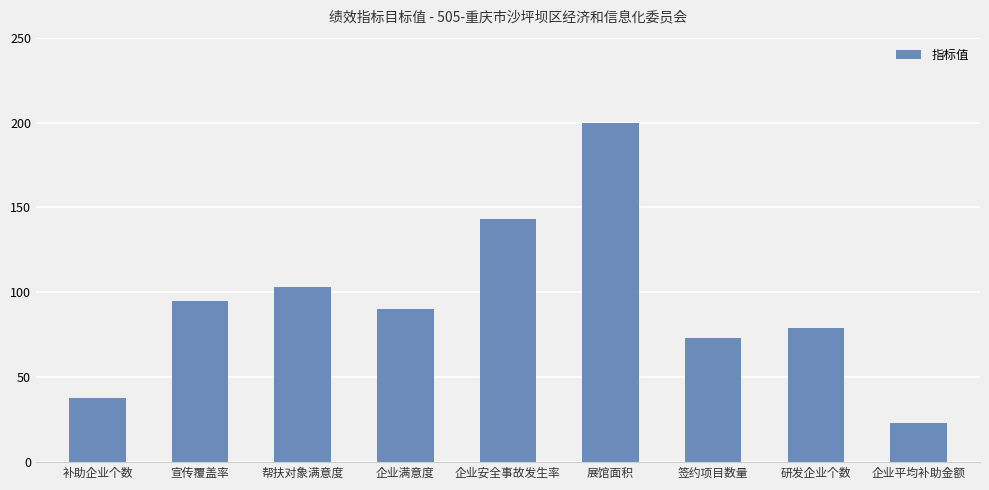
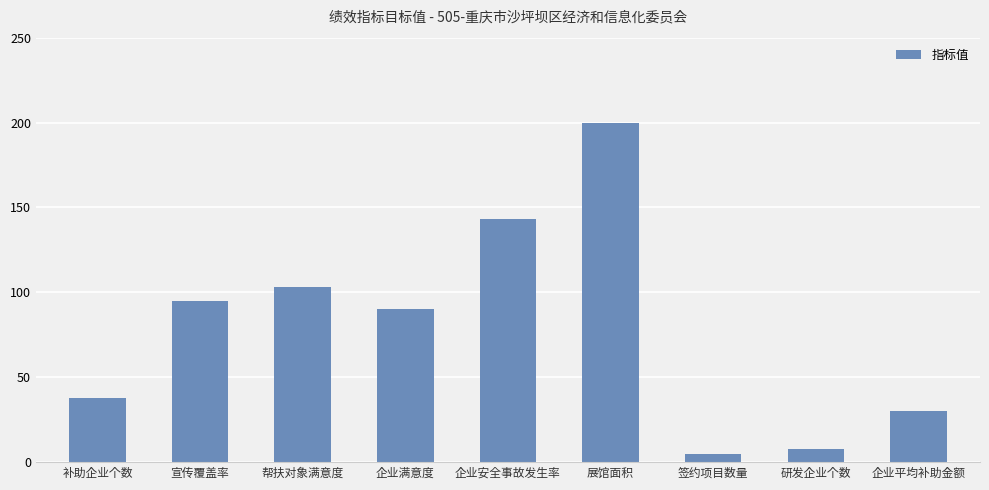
  {
    "补助企业个数": 38,
    "宣传覆盖率": 95,
    "帮扶对象满意度": 103,
    "企业满意度": 90,
    "企业安全事故发生率": 143,
    "展馆面积": 200,
-   "签约项目数量": 73,
-   "研发企业个数": 79,
-   "企业平均补助金额": 23
+   "签约项目数量": 5,
+   "研发企业个数": 8,
+   "企业平均补助金额": 30
  }
